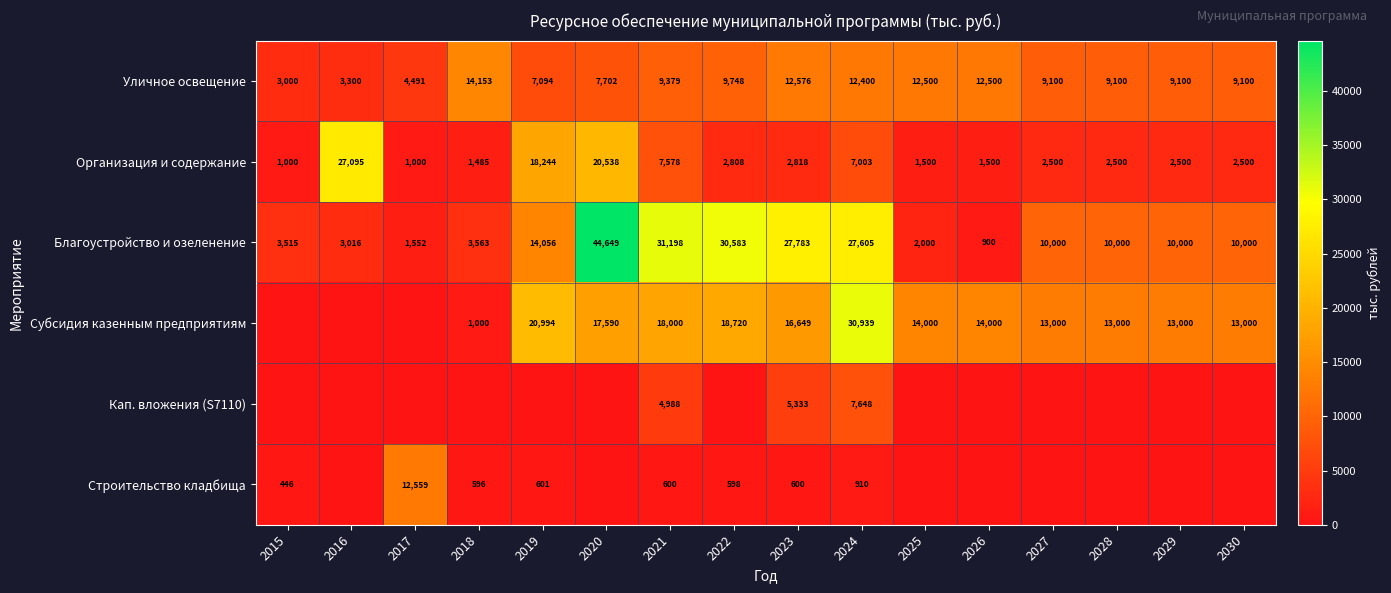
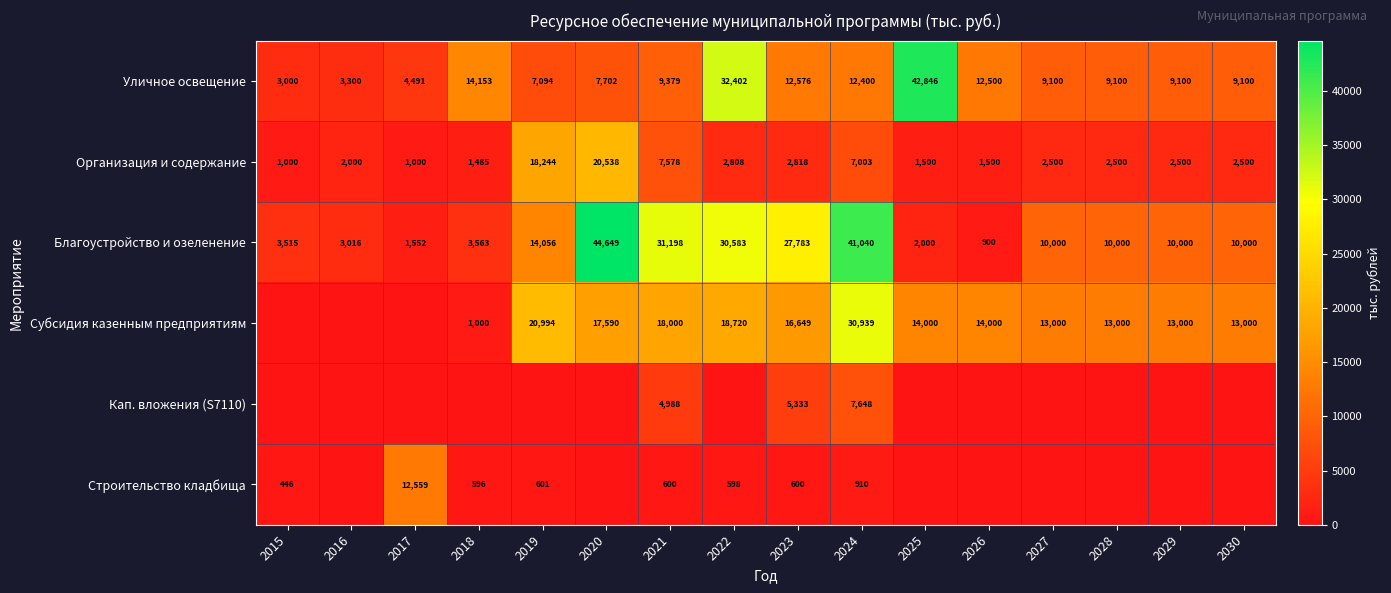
  {
    "Уличное освещение": {
      "2015": "3,000",
      "2016": "3,300",
      "2017": "4,491",
      "2018": "14,153",
      "2019": "7,094",
      "2020": "7,702",
      "2021": "9,379",
-     "2022": "9,748",
+     "2022": "32,402",
      "2023": "12,576",
      "2024": "12,400",
-     "2025": "12,500",
+     "2025": "42,846",
      "2026": "12,500",
      "2027": "9,100",
      "2028": "9,100",
      "2029": "9,100",
      "2030": "9,100"
    },
    "Организация и содержание": {
      "2015": "1,000",
-     "2016": "27,095",
+     "2016": "2,000",
      "2017": "1,000",
      "2018": "1,485",
      "2019": "18,244",
      "2020": "20,538",
      "2021": "7,578",
      "2022": "2,808",
      "2023": "2,818",
      "2024": "7,003",
      "2025": "1,500",
      "2026": "1,500",
      "2027": "2,500",
      "2028": "2,500",
      "2029": "2,500",
      "2030": "2,500"
    },
    "Благоустройство и озеленение": {
      "2015": "3,515",
      "2016": "3,016",
      "2017": "1,552",
      "2018": "3,563",
      "2019": "14,056",
      "2020": "44,649",
      "2021": "31,198",
      "2022": "30,583",
      "2023": "27,783",
-     "2024": "27,605",
+     "2024": "41,040",
      "2025": "2,000",
      "2026": "900",
      "2027": "10,000",
      "2028": "10,000",
      "2029": "10,000",
      "2030": "10,000"
    },
    "Субсидия казенным предприятиям": {
      "2018": "1,000",
      "2019": "20,994",
      "2020": "17,590",
      "2021": "18,000",
      "2022": "18,720",
      "2023": "16,649",
      "2024": "30,939",
      "2025": "14,000",
      "2026": "14,000",
      "2027": "13,000",
      "2028": "13,000",
      "2029": "13,000",
      "2030": "13,000"
    },
    "Кап. вложения (S7110)": {
      "2021": "4,988",
      "2023": "5,333",
      "2024": "7,648"
    },
    "Строительство кладбища": {
      "2015": "446",
      "2017": "12,559",
      "2018": "596",
      "2019": "601",
      "2021": "600",
      "2022": "598",
      "2023": "600",
      "2024": "910"
    }
  }
